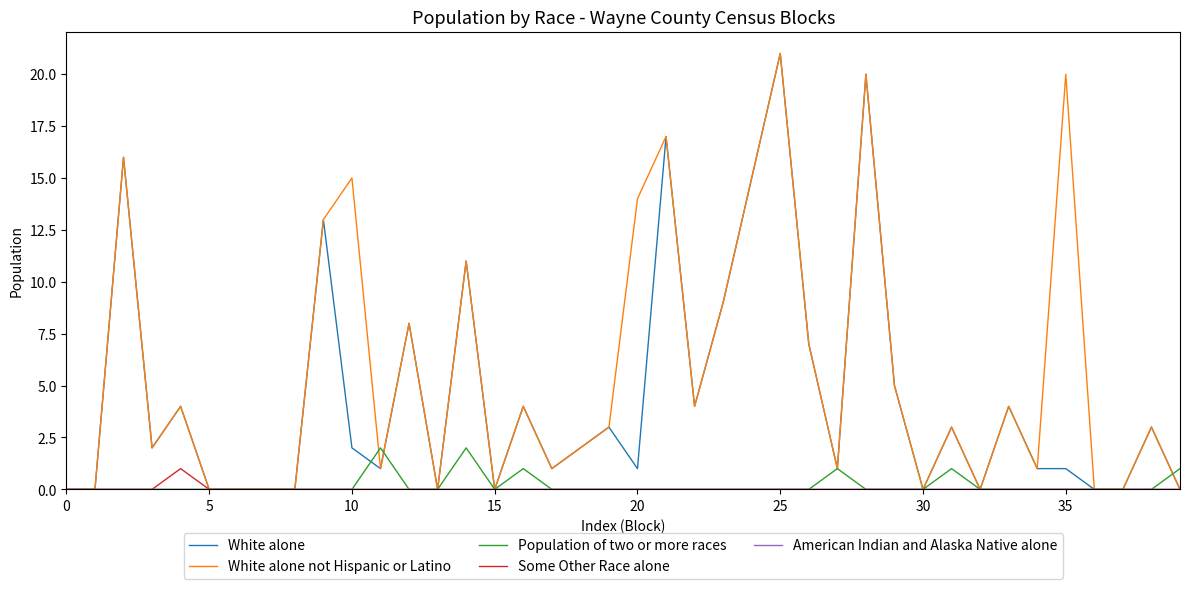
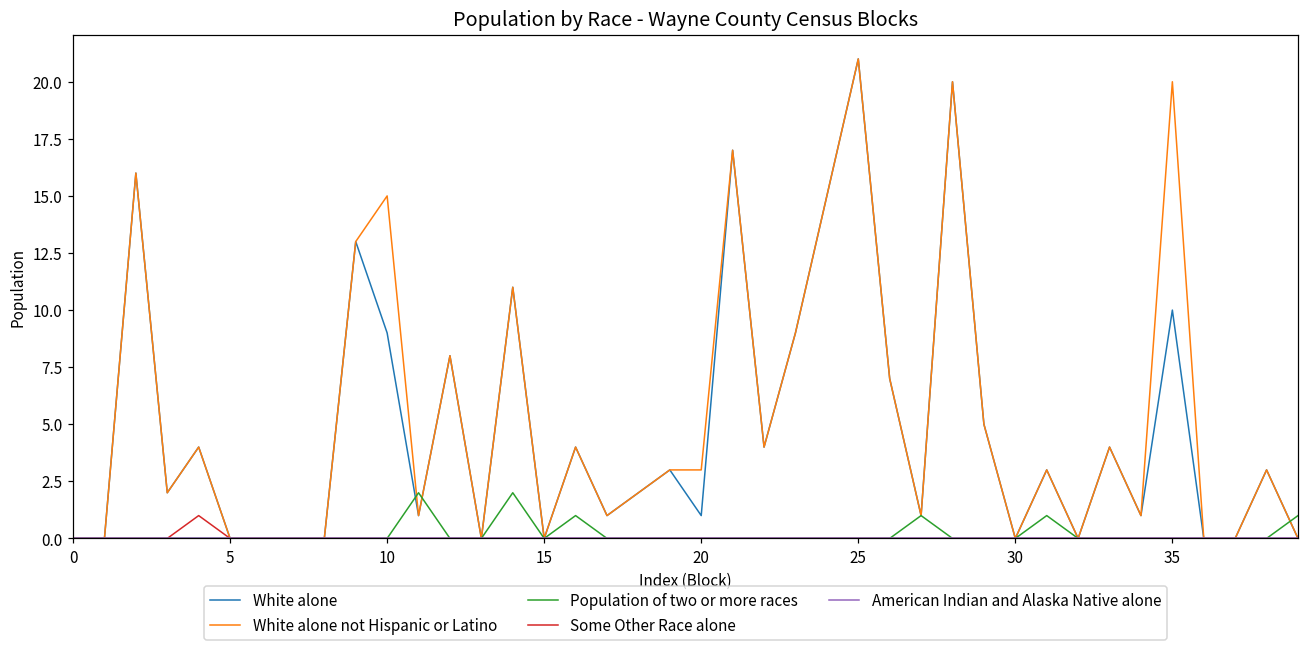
  {
    "White alone": {
-     "10": 2,
+     "10": 9,
      "20": 1,
-     "35": 1
+     "35": 10
    },
    "White alone not Hispanic or Latino": {
      "10": 15,
-     "20": 14,
+     "20": 3,
      "35": 20
    }
  }
